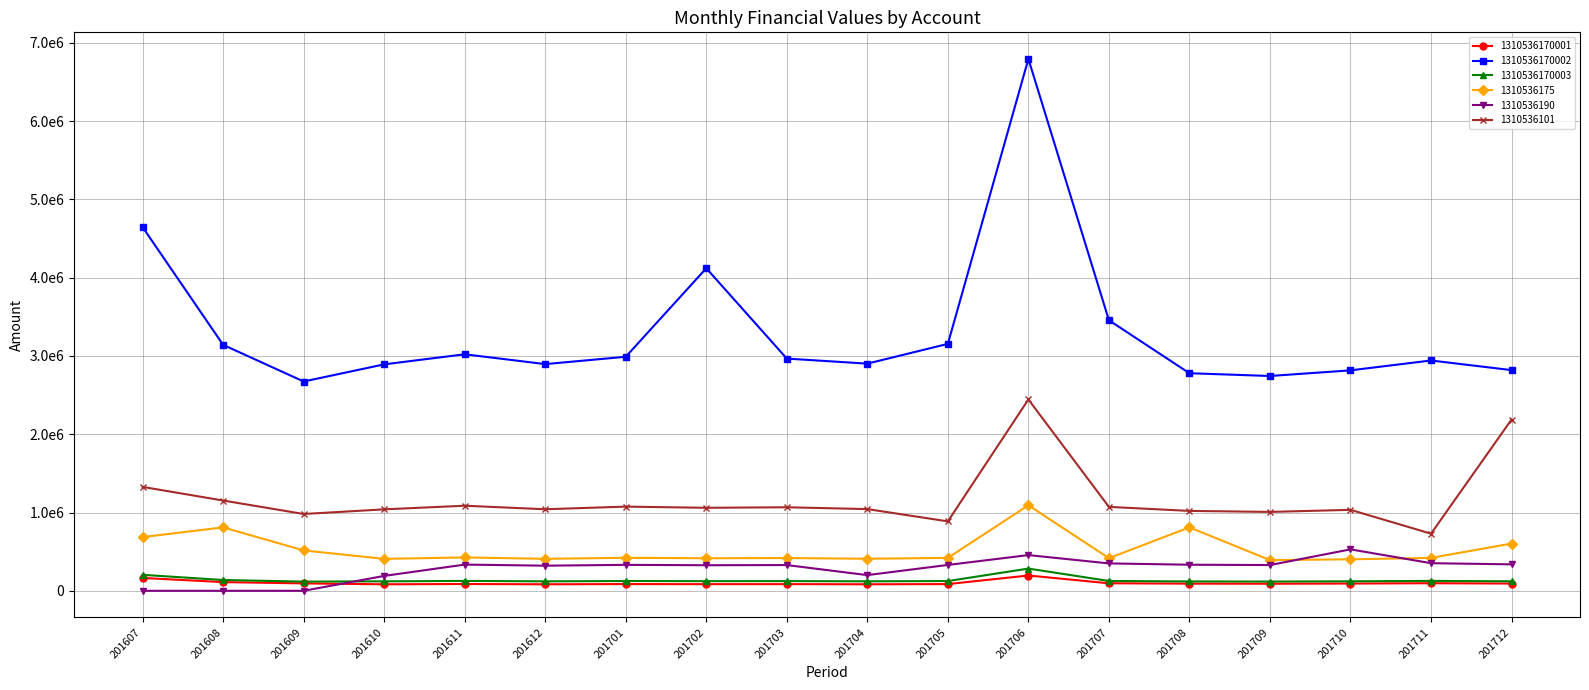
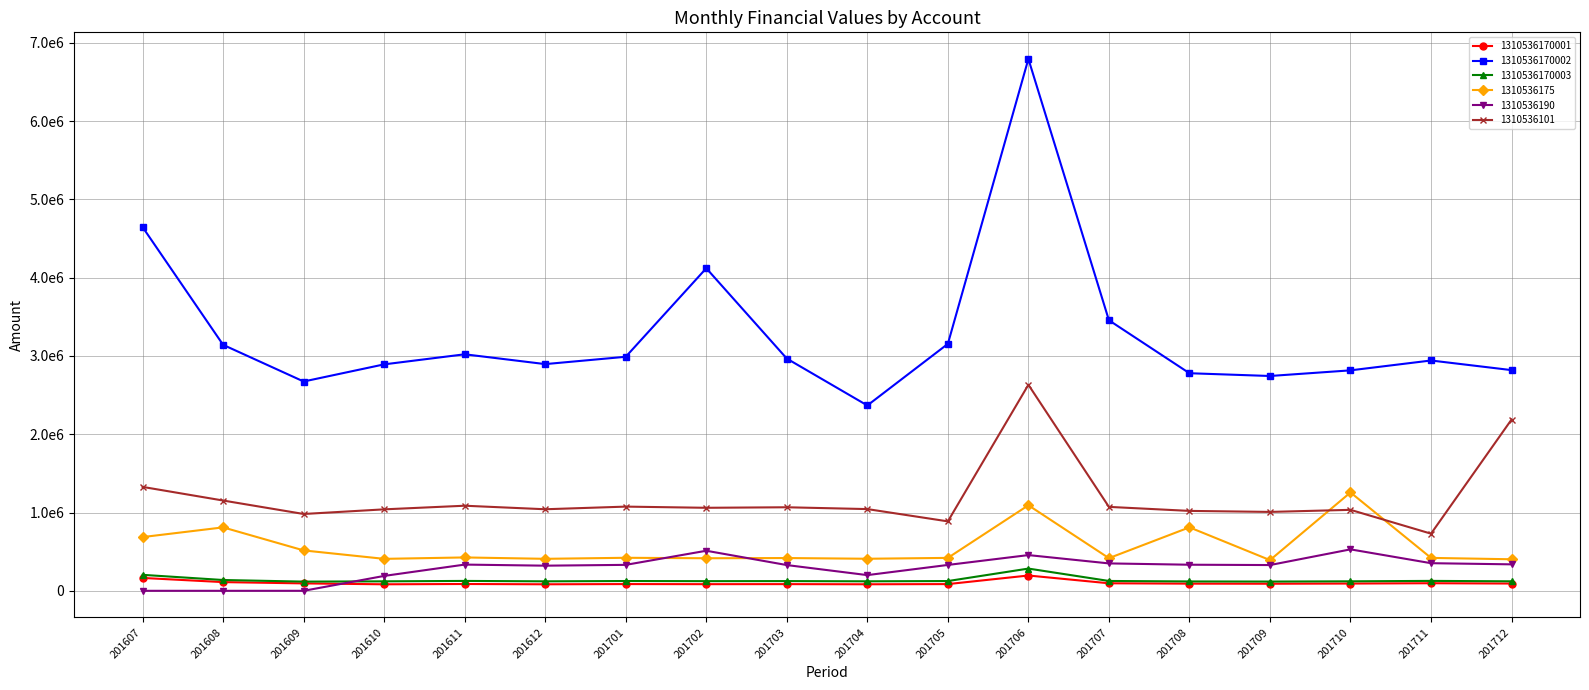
  {
    "1310536170001": {
      "201607": 200000,
      "201610": 100000,
      "201611": 100000,
      "201612": 100000,
      "201701": 100000,
      "201702": 100000,
      "201703": 100000,
      "201704": 100000,
      "201705": 100000,
      "201706": 200000
    },
    "1310536170002": {
      "201607": 4600000,
      "201608": 3100000,
      "201609": 2700000,
      "201610": 2900000,
      "201611": 3000000,
      "201612": 2900000,
      "201701": 3000000,
      "201702": 4100000,
      "201703": 3000000,
-     "201704": 2900000,
+     "201704": 2400000,
      "201705": 3200000,
      "201706": 6800000,
      "201707": 3500000,
      "201708": 2800000,
      "201709": 2700000,
      "201710": 2800000,
      "201711": 2900000,
      "201712": 2800000
    },
    "1310536170003": {
      "201607": 200000,
      "201610": 100000,
      "201611": 100000,
      "201612": 100000,
      "201701": 100000,
      "201702": 100000,
      "201703": 100000,
      "201704": 100000,
      "201705": 100000,
      "201706": 300000
    },
    "1310536175": {
      "201607": 700000,
      "201608": 800000,
      "201609": 500000,
      "201610": 400000,
      "201611": 400000,
      "201612": 400000,
      "201701": 400000,
      "201702": 400000,
      "201703": 400000,
      "201704": 400000,
      "201705": 400000,
      "201706": 1100000,
      "201707": 400000,
      "201708": 800000,
      "201709": 400000,
-     "201710": 400000,
+     "201710": 1300000,
      "201711": 400000,
-     "201712": 600000
+     "201712": 400000
    },
    "1310536190": {
      "201607": 0,
      "201608": 0,
      "201609": 0,
      "201610": 200000,
      "201611": 300000,
      "201612": 300000,
      "201701": 300000,
-     "201702": 300000,
+     "201702": 500000,
      "201703": 300000,
      "201704": 200000,
      "201705": 300000,
      "201706": 500000,
      "201707": 300000,
      "201708": 300000,
      "201709": 300000,
      "201710": 500000,
      "201711": 400000,
      "201712": 300000
    },
    "1310536101": {
      "201607": 1300000,
      "201608": 1200000,
      "201609": 1000000,
      "201610": 1000000,
      "201611": 1100000,
      "201612": 1000000,
      "201701": 1100000,
      "201702": 1100000,
      "201703": 1100000,
      "201704": 1000000,
      "201705": 900000,
-     "201706": 2400000,
+     "201706": 2600000,
      "201707": 1100000,
      "201708": 1000000,
      "201709": 1000000,
      "201710": 1000000,
      "201711": 700000,
      "201712": 2200000
    }
  }
